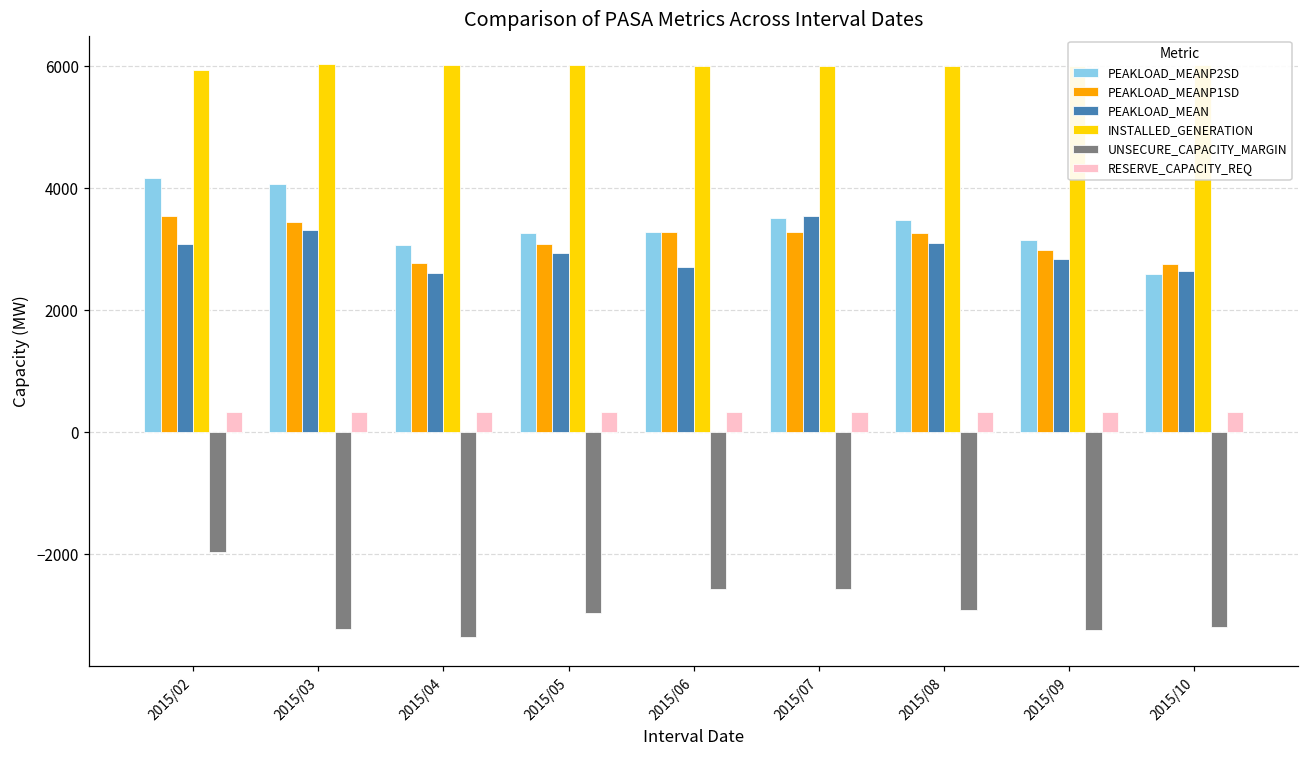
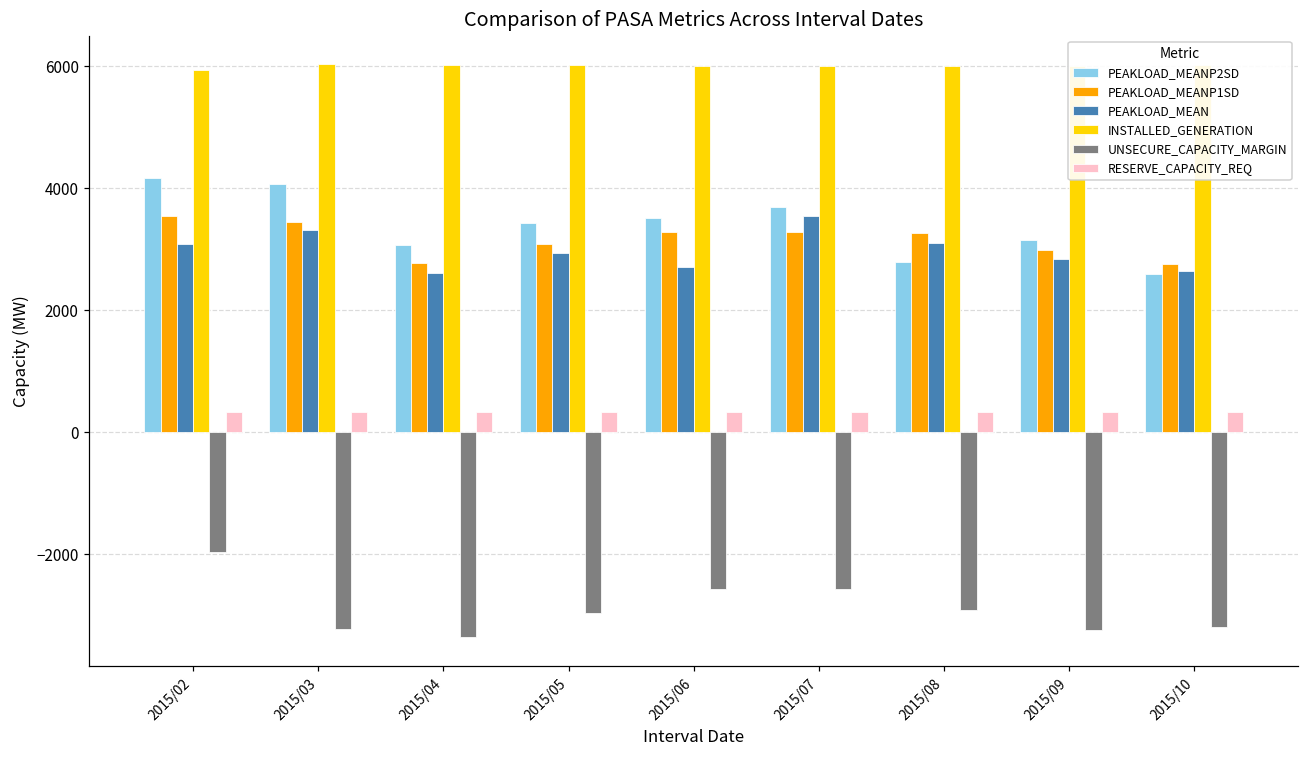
  {
    "PEAKLOAD_MEANP2SD": {
      "2015/02": 4200,
      "2015/03": 4100,
      "2015/04": 3100,
-     "2015/05": 3300,
-     "2015/06": 3300,
-     "2015/07": 3500,
-     "2015/08": 3500,
+     "2015/05": 3400,
+     "2015/06": 3500,
+     "2015/07": 3700,
+     "2015/08": 2800,
      "2015/09": 3200,
      "2015/10": 2600
    },
    "PEAKLOAD_MEAN": {
      "2015/02": 3100,
      "2015/03": 3300,
      "2015/04": 2600,
      "2015/05": 2900,
      "2015/06": 2700,
      "2015/07": 3600,
      "2015/08": 3100,
      "2015/09": 2800,
      "2015/10": 2600
    },
    "UNSECURE_CAPACITY_MARGIN": {
      "2015/02": -2000,
      "2015/03": -3200,
      "2015/04": -3400,
      "2015/05": -3000,
      "2015/06": -2600,
      "2015/07": -2600,
      "2015/08": -2900,
      "2015/09": -3200,
      "2015/10": -3200
    },
    "RESERVE_CAPACITY_REQ": {
      "2015/02": 300,
      "2015/03": 300,
      "2015/04": 300,
      "2015/05": 300,
      "2015/06": 300,
      "2015/07": 300,
      "2015/08": 300,
      "2015/09": 300,
      "2015/10": 300
    }
  }
